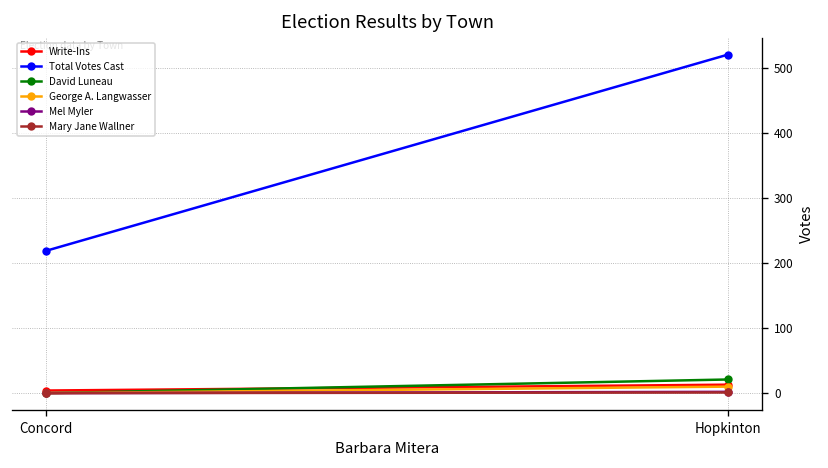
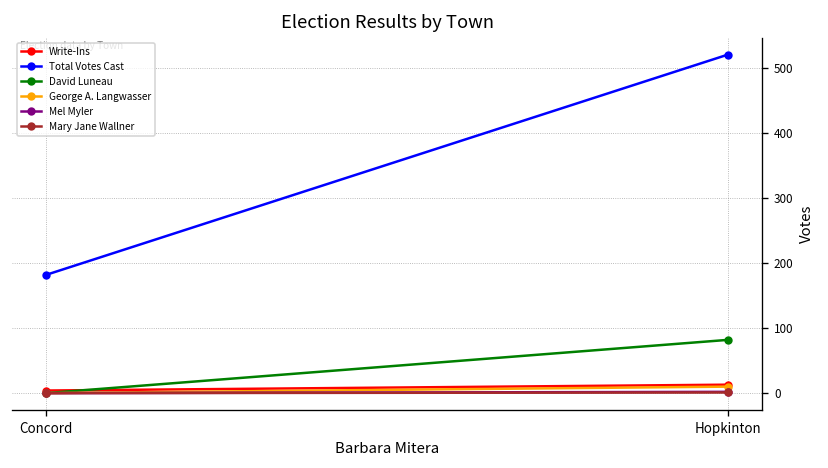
  {
    "Total Votes Cast": {
-     "Concord": 220,
+     "Concord": 180,
      "Hopkinton": 520
    },
    "David Luneau": {
-     "Hopkinton": 20
+     "Hopkinton": 80
    }
  }
